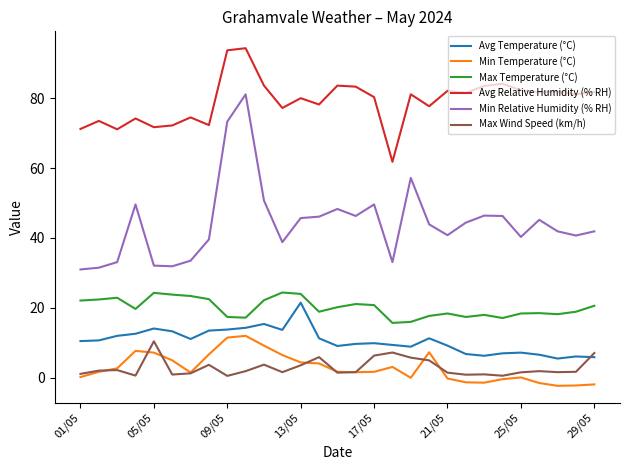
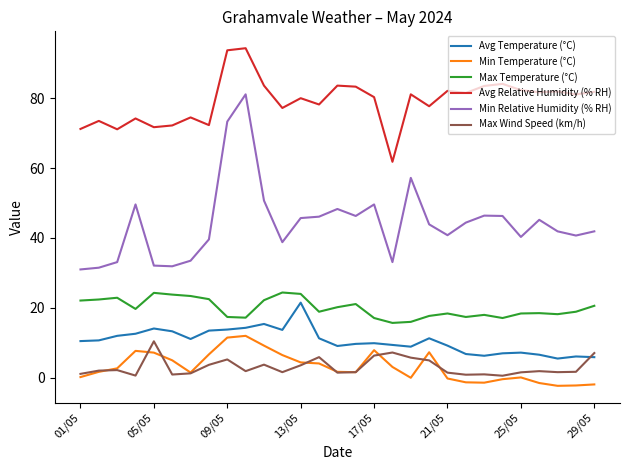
  {
    "Avg Temperature (°C)": {
      "01/05": 11,
      "05/05": 14,
      "09/05": 14,
      "13/05": 22,
      "17/05": 10,
      "21/05": 9,
      "25/05": 7,
      "29/05": 6
    },
    "Min Temperature (°C)": {
      "01/05": 0,
      "05/05": 7,
      "09/05": 12,
      "13/05": 4,
-     "17/05": 2,
+     "17/05": 8,
      "21/05": 0,
      "25/05": 0,
      "29/05": -2
    },
    "Max Temperature (°C)": {
      "01/05": 22,
      "05/05": 24,
      "09/05": 17,
      "13/05": 24,
-     "17/05": 21,
+     "17/05": 17,
      "21/05": 18,
      "25/05": 18,
      "29/05": 21
    },
    "Avg Relative Humidity (% RH)": {
      "01/05": 71,
      "05/05": 72,
      "09/05": 94,
      "13/05": 80,
      "17/05": 80
    },
    "Min Relative Humidity (% RH)": {
      "01/05": 31,
      "05/05": 32,
      "09/05": 73,
      "13/05": 46,
      "17/05": 50,
      "21/05": 41,
      "25/05": 40,
      "29/05": 42
    },
    "Max Wind Speed (km/h)": {
      "01/05": 1,
      "05/05": 10,
-     "09/05": 1,
+     "09/05": 5,
      "13/05": 4,
      "17/05": 6,
      "21/05": 1,
      "25/05": 2,
      "29/05": 7
    }
  }
